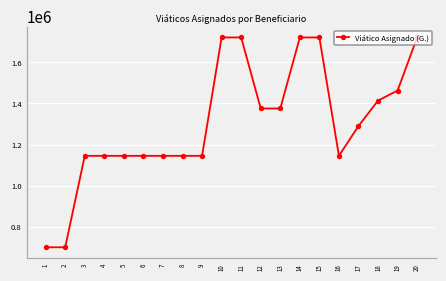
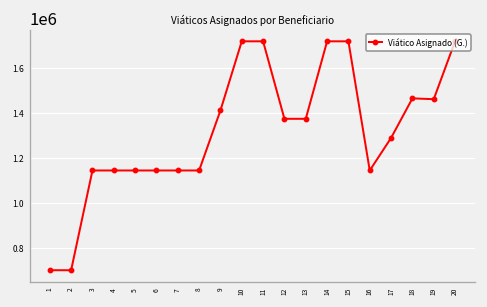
  {
    "1": 700000,
    "2": 700000,
    "3": 1140000,
    "4": 1140000,
    "5": 1140000,
    "6": 1140000,
    "7": 1140000,
    "8": 1140000,
-   "9": 1140000,
+   "9": 1410000,
    "10": 1720000,
    "11": 1720000,
    "12": 1380000,
    "13": 1380000,
    "14": 1720000,
    "15": 1720000,
    "16": 1140000,
    "17": 1290000,
-   "18": 1410000,
+   "18": 1470000,
    "19": 1460000
  }
